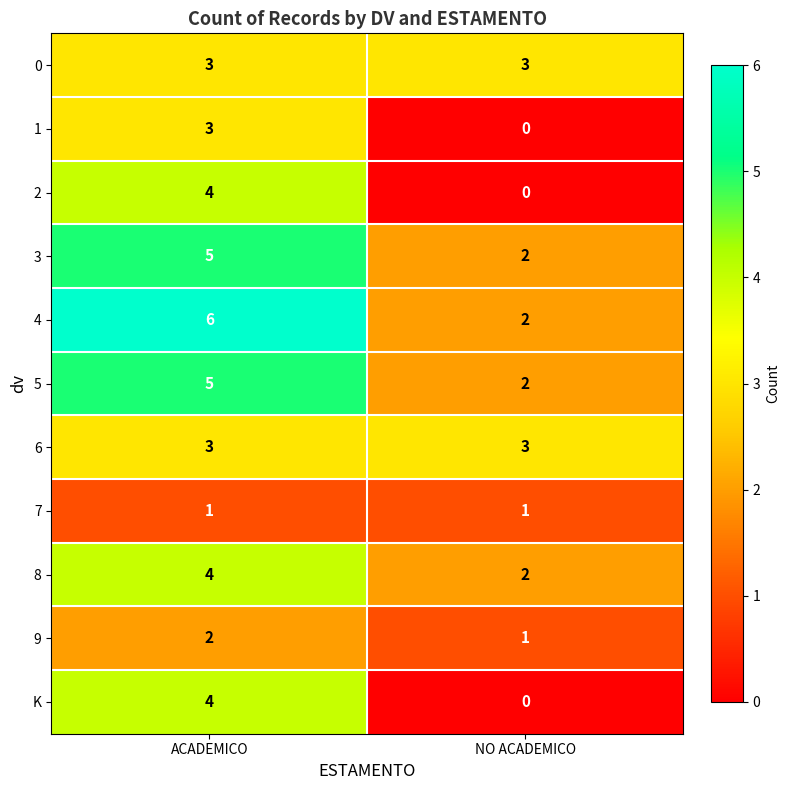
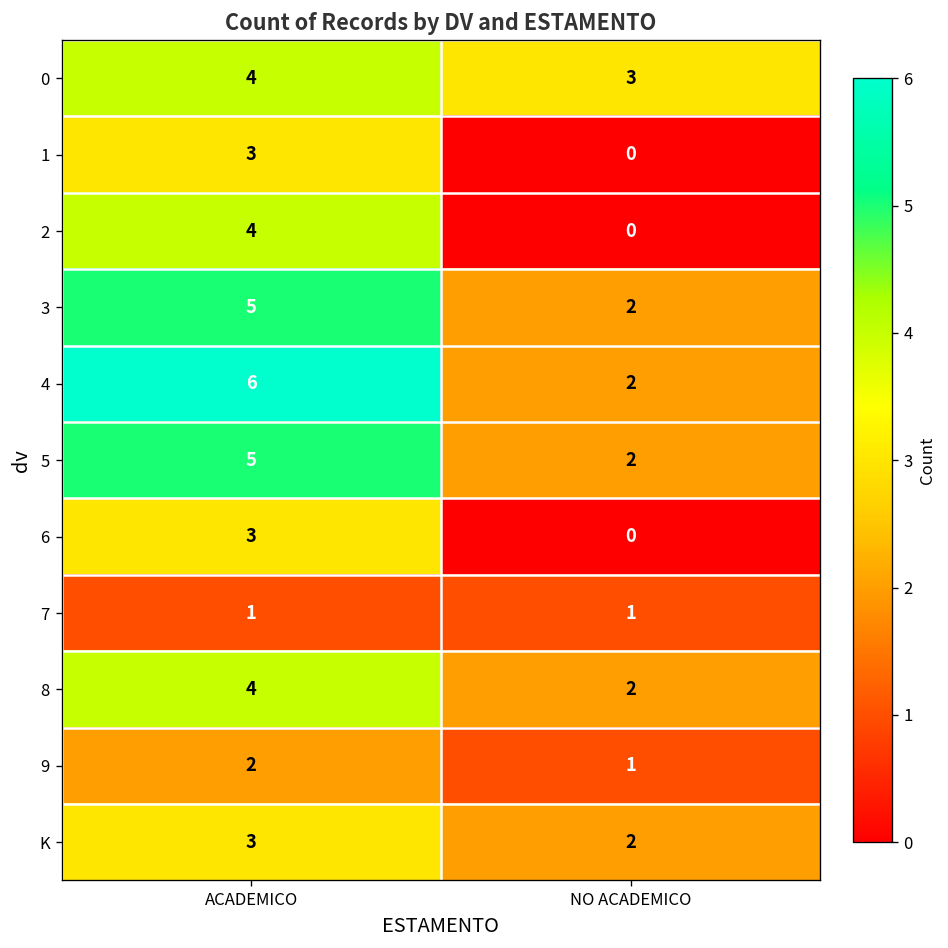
  {
    "0": {
-     "ACADEMICO": 3,
+     "ACADEMICO": 4,
      "NO ACADEMICO": 3
    },
    "1": {
      "ACADEMICO": 3,
      "NO ACADEMICO": 0
    },
    "2": {
      "ACADEMICO": 4,
      "NO ACADEMICO": 0
    },
    "3": {
      "ACADEMICO": 5,
      "NO ACADEMICO": 2
    },
    "4": {
      "ACADEMICO": 6,
      "NO ACADEMICO": 2
    },
    "5": {
      "ACADEMICO": 5,
      "NO ACADEMICO": 2
    },
    "6": {
      "ACADEMICO": 3,
-     "NO ACADEMICO": 3
+     "NO ACADEMICO": 0
    },
    "7": {
      "ACADEMICO": 1,
      "NO ACADEMICO": 1
    },
    "8": {
      "ACADEMICO": 4,
      "NO ACADEMICO": 2
    },
    "9": {
      "ACADEMICO": 2,
      "NO ACADEMICO": 1
    },
    "K": {
-     "ACADEMICO": 4,
-     "NO ACADEMICO": 0
+     "ACADEMICO": 3,
+     "NO ACADEMICO": 2
    }
  }
